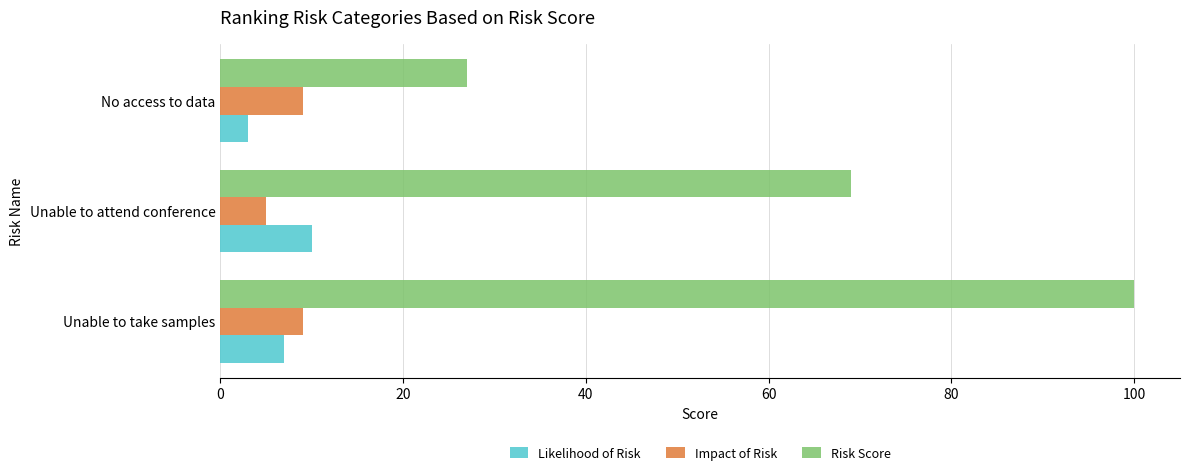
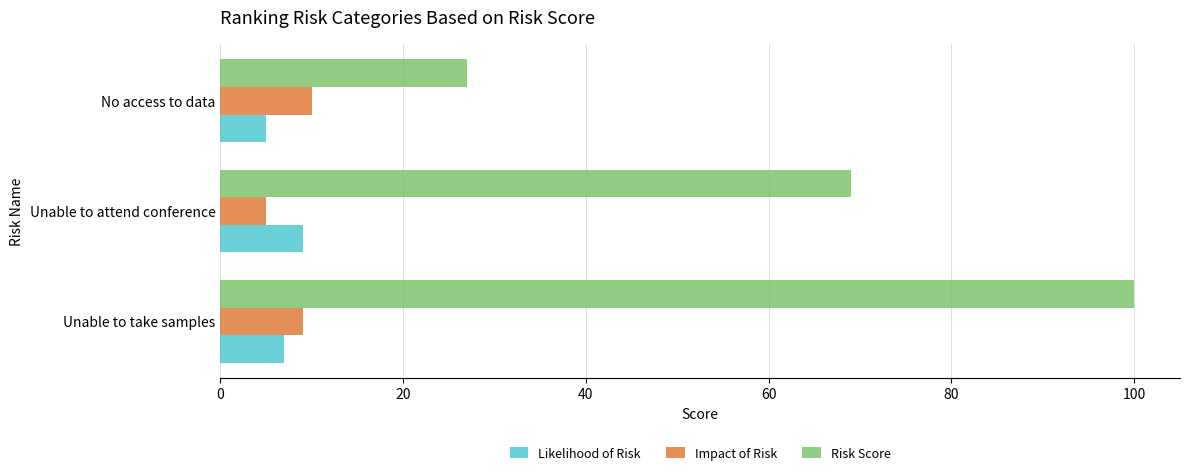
  {
    "Likelihood of Risk": {
-     "No access to data": 3,
-     "Unable to attend conference": 10,
+     "No access to data": 5,
+     "Unable to attend conference": 9,
      "Unable to take samples": 7
    },
    "Impact of Risk": {
-     "No access to data": 9,
+     "No access to data": 10,
      "Unable to attend conference": 5,
      "Unable to take samples": 9
    },
    "Risk Score": {
      "No access to data": 27,
      "Unable to attend conference": 69,
      "Unable to take samples": 100
    }
  }
